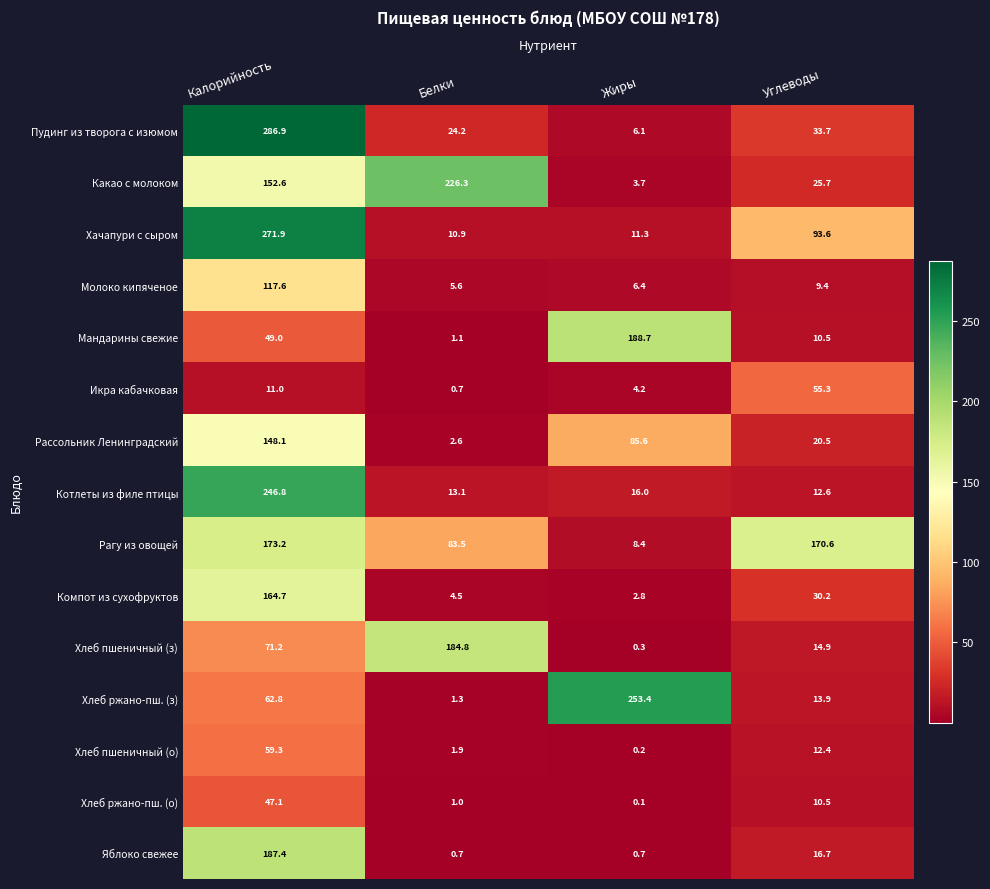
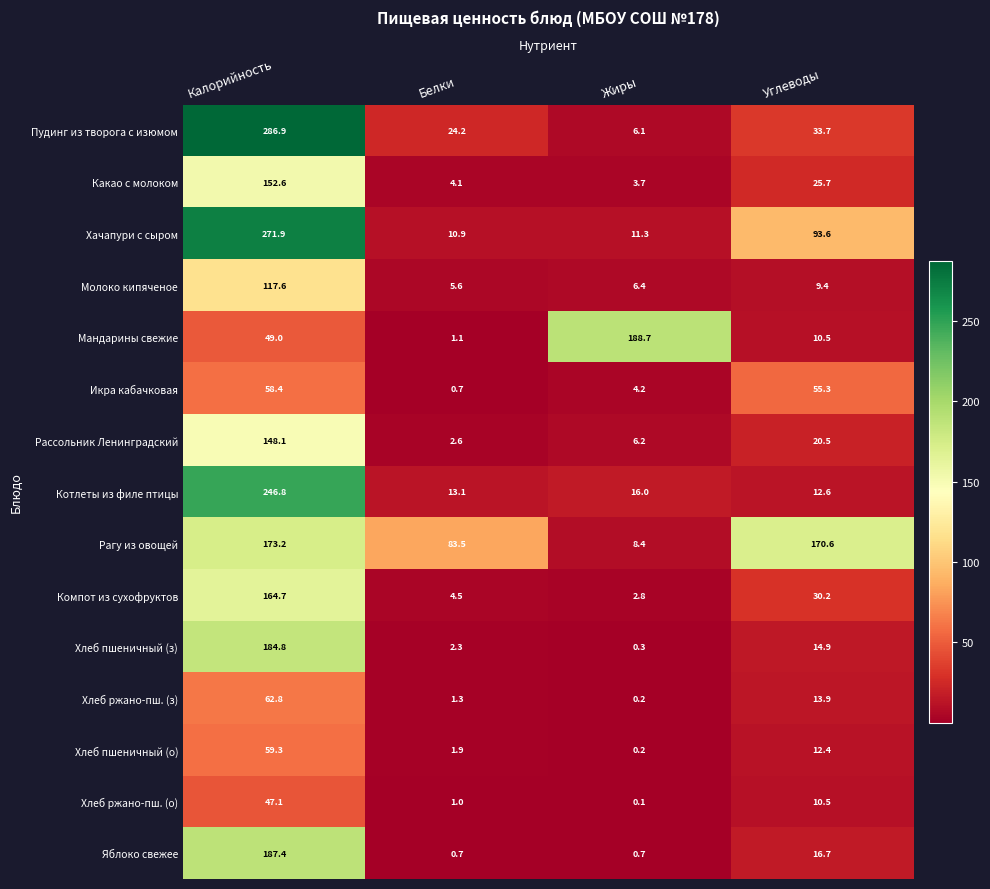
  {
    "Пудинг из творога с изюмом": {
      "Калорийность": 286.9,
      "Белки": 24.2,
      "Жиры": 6.1,
      "Углеводы": 33.7
    },
    "Какао с молоком": {
      "Калорийность": 152.6,
-     "Белки": 226.3,
+     "Белки": 4.1,
      "Жиры": 3.7,
      "Углеводы": 25.7
    },
    "Хачапури с сыром": {
      "Калорийность": 271.9,
      "Белки": 10.9,
      "Жиры": 11.3,
      "Углеводы": 93.6
    },
    "Молоко кипяченое": {
      "Калорийность": 117.6,
      "Белки": 5.6,
      "Жиры": 6.4,
      "Углеводы": 9.4
    },
    "Мандарины свежие": {
      "Калорийность": 49.0,
      "Белки": 1.1,
      "Жиры": 188.7,
      "Углеводы": 10.5
    },
    "Икра кабачковая": {
-     "Калорийность": 11.0,
+     "Калорийность": 58.4,
      "Белки": 0.7,
      "Жиры": 4.2,
      "Углеводы": 55.3
    },
    "Рассольник Ленинградский": {
      "Калорийность": 148.1,
      "Белки": 2.6,
-     "Жиры": 85.6,
+     "Жиры": 6.2,
      "Углеводы": 20.5
    },
    "Котлеты из филе птицы": {
      "Калорийность": 246.8,
      "Белки": 13.1,
      "Жиры": 16.0,
      "Углеводы": 12.6
    },
    "Рагу из овощей": {
      "Калорийность": 173.2,
      "Белки": 83.5,
      "Жиры": 8.4,
      "Углеводы": 170.6
    },
    "Компот из сухофруктов": {
      "Калорийность": 164.7,
      "Белки": 4.5,
      "Жиры": 2.8,
      "Углеводы": 30.2
    },
    "Хлеб пшеничный (з)": {
-     "Калорийность": 71.2,
-     "Белки": 184.8,
+     "Калорийность": 184.8,
+     "Белки": 2.3,
      "Жиры": 0.3,
      "Углеводы": 14.9
    },
    "Хлеб ржано-пш. (з)": {
      "Калорийность": 62.8,
      "Белки": 1.3,
-     "Жиры": 253.4,
+     "Жиры": 0.2,
      "Углеводы": 13.9
    },
    "Хлеб пшеничный (о)": {
      "Калорийность": 59.3,
      "Белки": 1.9,
      "Жиры": 0.2,
      "Углеводы": 12.4
    },
    "Хлеб ржано-пш. (о)": {
      "Калорийность": 47.1,
      "Белки": 1.0,
      "Жиры": 0.1,
      "Углеводы": 10.5
    },
    "Яблоко свежее": {
      "Калорийность": 187.4,
      "Белки": 0.7,
      "Жиры": 0.7,
      "Углеводы": 16.7
    }
  }
